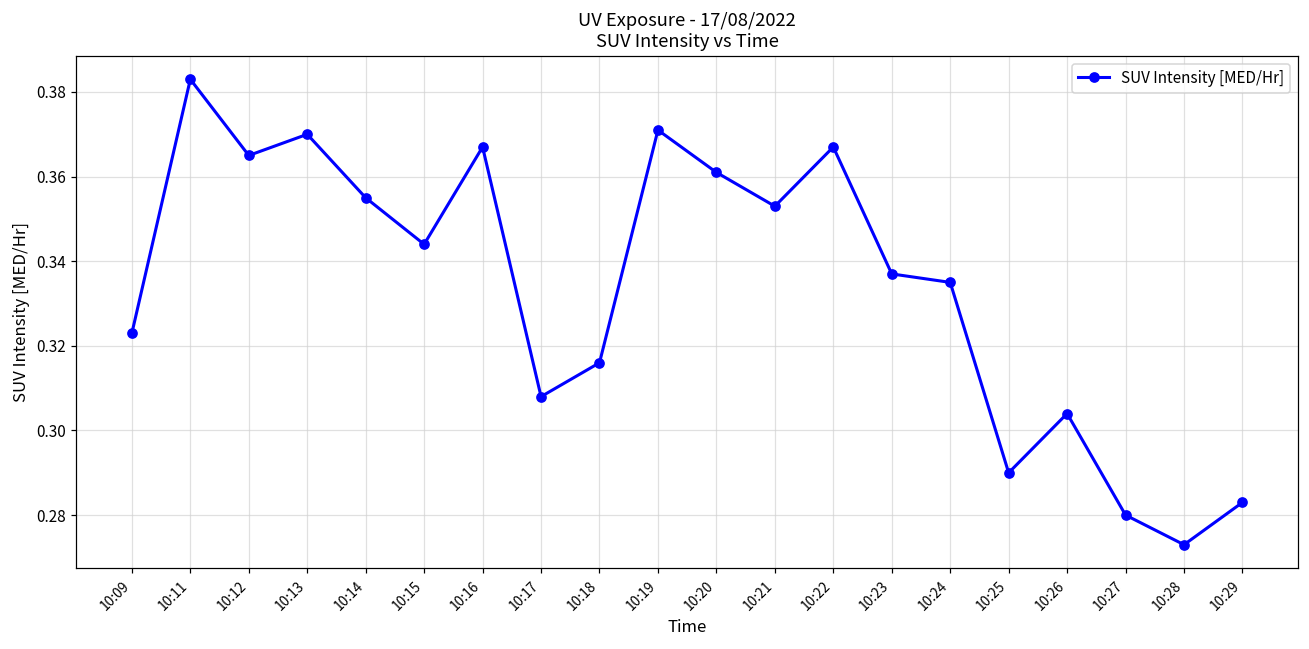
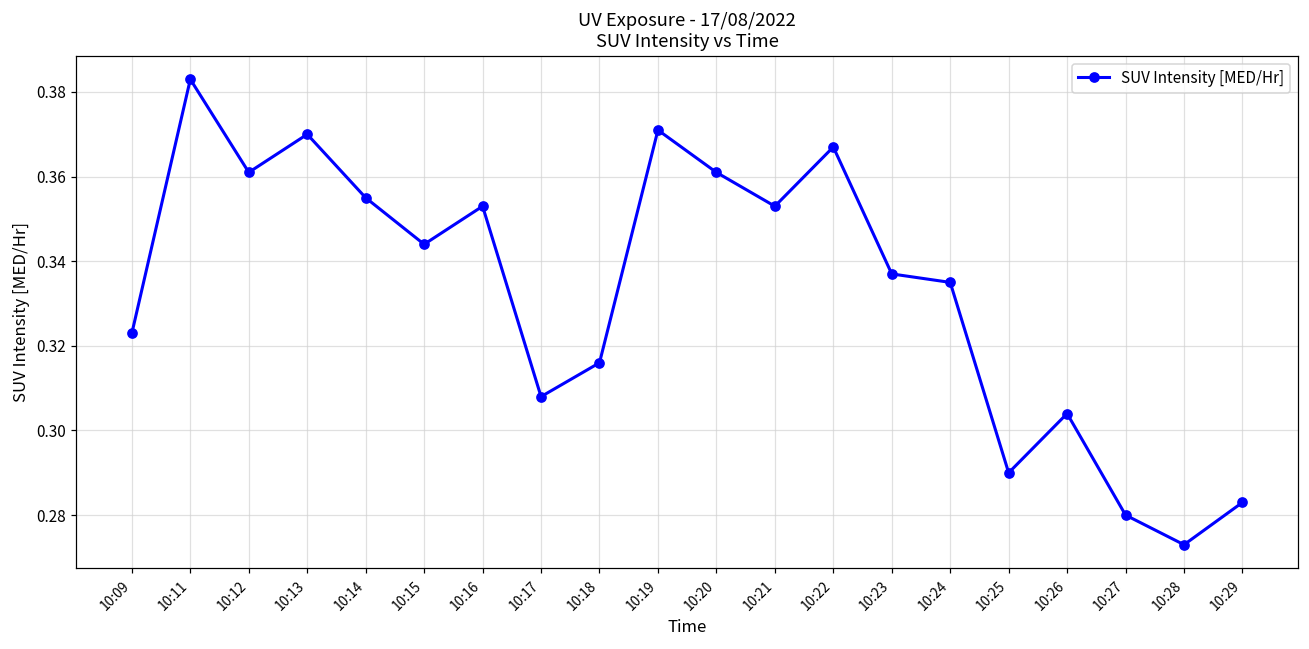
  {
    "10:09": 0.323,
    "10:11": 0.383,
-   "10:12": 0.365,
+   "10:12": 0.361,
    "10:13": 0.370,
    "10:14": 0.355,
    "10:15": 0.344,
-   "10:16": 0.367,
+   "10:16": 0.353,
    "10:17": 0.308,
    "10:18": 0.316,
    "10:19": 0.371,
    "10:20": 0.361,
    "10:21": 0.353,
    "10:22": 0.367,
    "10:23": 0.337,
    "10:24": 0.335,
    "10:25": 0.290,
    "10:26": 0.304,
    "10:27": 0.280,
    "10:28": 0.273,
    "10:29": 0.283
  }
